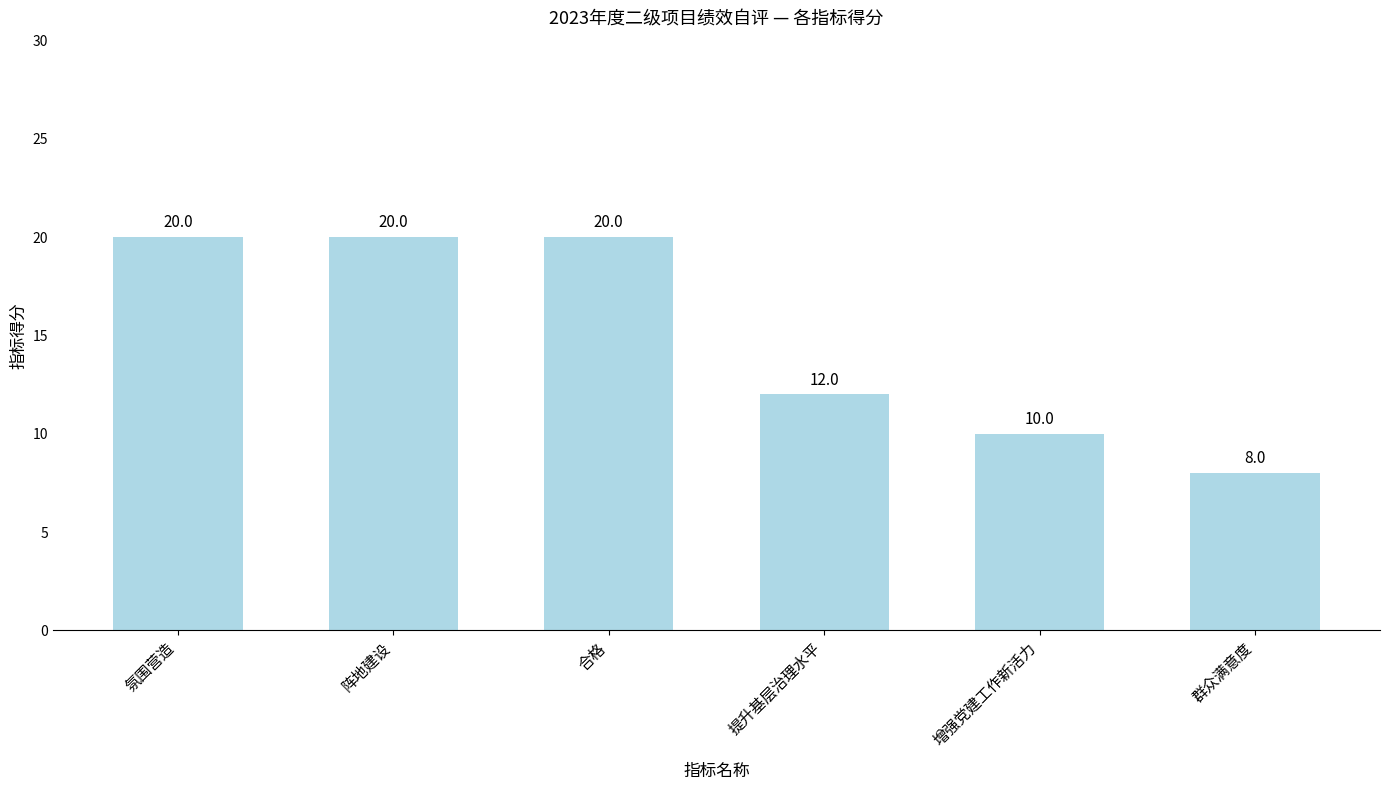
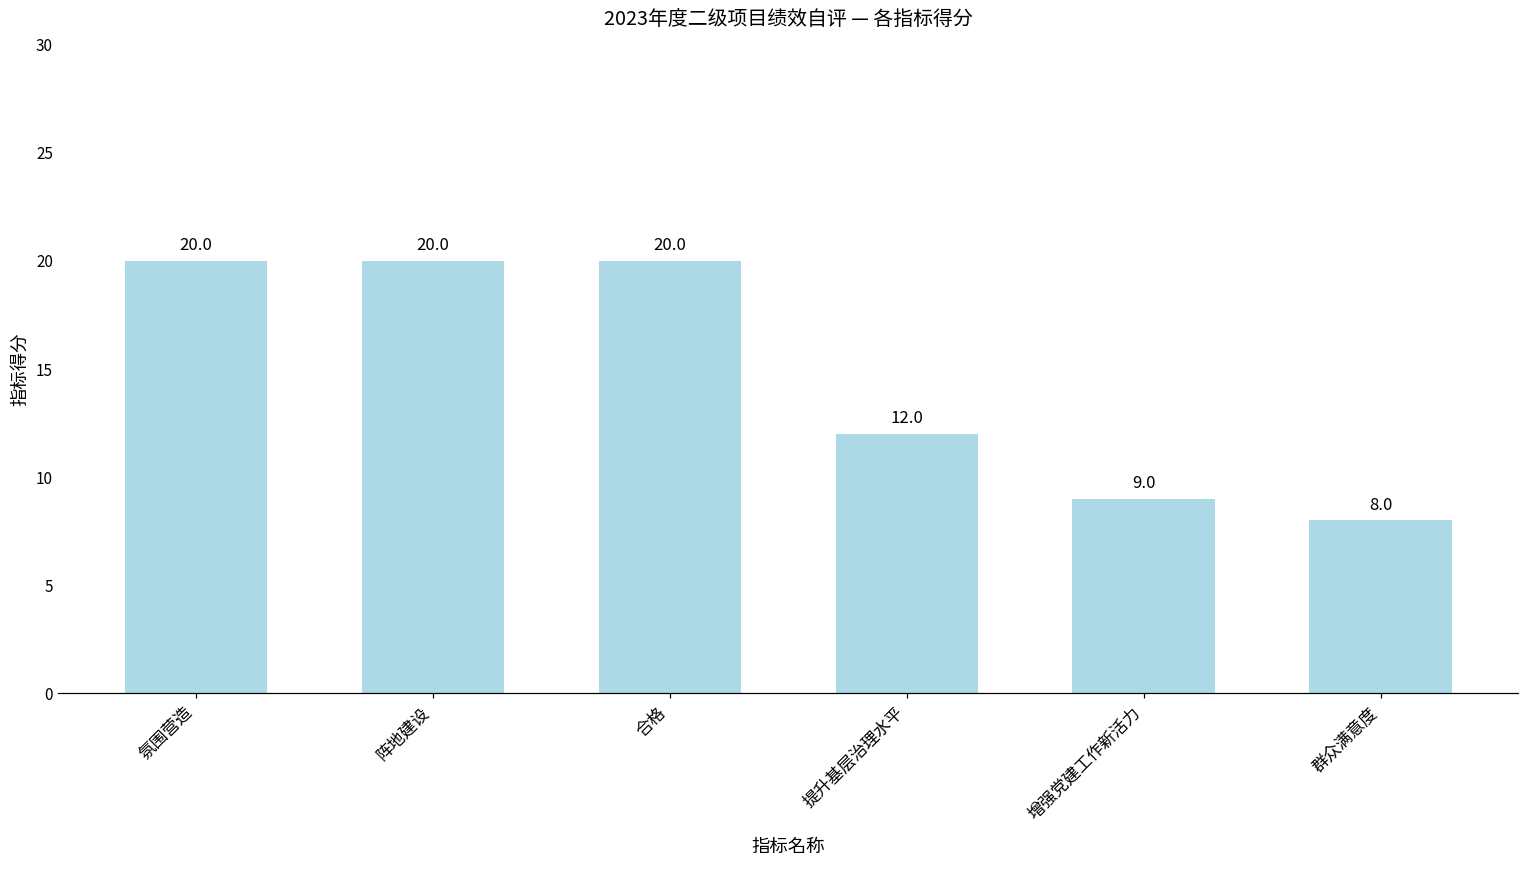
  {
    "氛围营造": 20.0,
    "阵地建设": 20.0,
    "合格": 20.0,
    "提升基层治理水平": 12.0,
-   "增强党建工作新活力": 10.0,
+   "增强党建工作新活力": 9.0,
    "群众满意度": 8.0
  }
